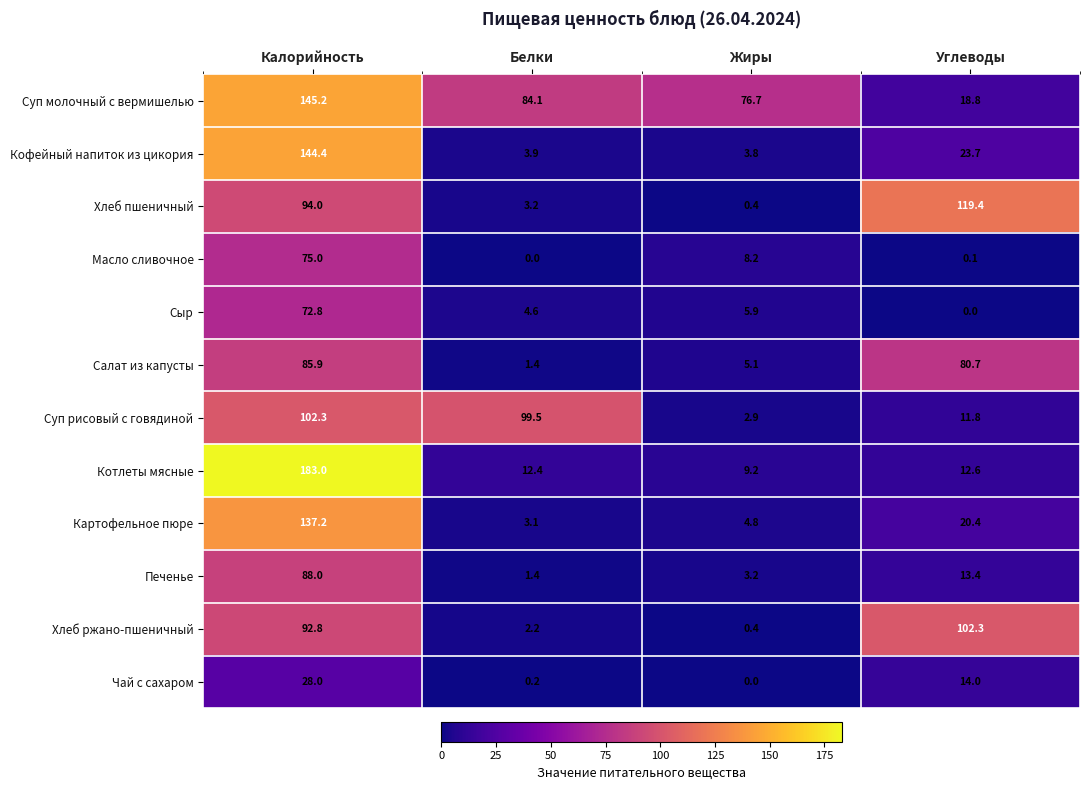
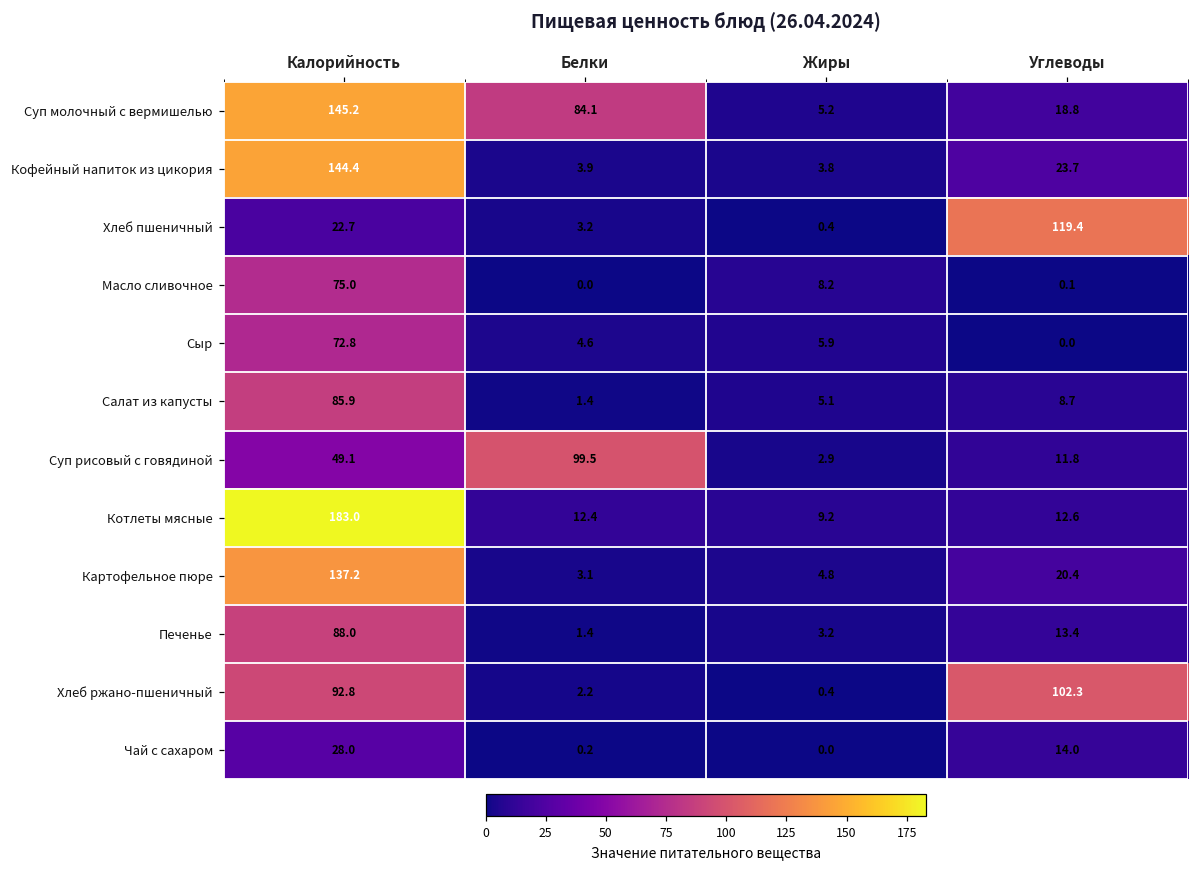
  {
    "Суп молочный с вермишелью": {
      "Калорийность": 145.2,
      "Белки": 84.1,
-     "Жиры": 76.7,
+     "Жиры": 5.2,
      "Углеводы": 18.8
    },
    "Кофейный напиток из цикория": {
      "Калорийность": 144.4,
      "Белки": 3.9,
      "Жиры": 3.8,
      "Углеводы": 23.7
    },
    "Хлеб пшеничный": {
-     "Калорийность": 94.0,
+     "Калорийность": 22.7,
      "Белки": 3.2,
      "Жиры": 0.4,
      "Углеводы": 119.4
    },
    "Масло сливочное": {
      "Калорийность": 75.0,
      "Белки": 0.0,
      "Жиры": 8.2,
      "Углеводы": 0.1
    },
    "Сыр": {
      "Калорийность": 72.8,
      "Белки": 4.6,
      "Жиры": 5.9,
      "Углеводы": 0.0
    },
    "Салат из капусты": {
      "Калорийность": 85.9,
      "Белки": 1.4,
      "Жиры": 5.1,
-     "Углеводы": 80.7
+     "Углеводы": 8.7
    },
    "Суп рисовый с говядиной": {
-     "Калорийность": 102.3,
+     "Калорийность": 49.1,
      "Белки": 99.5,
      "Жиры": 2.9,
      "Углеводы": 11.8
    },
    "Котлеты мясные": {
      "Калорийность": 183.0,
      "Белки": 12.4,
      "Жиры": 9.2,
      "Углеводы": 12.6
    },
    "Картофельное пюре": {
      "Калорийность": 137.2,
      "Белки": 3.1,
      "Жиры": 4.8,
      "Углеводы": 20.4
    },
    "Печенье": {
      "Калорийность": 88.0,
      "Белки": 1.4,
      "Жиры": 3.2,
      "Углеводы": 13.4
    },
    "Хлеб ржано-пшеничный": {
      "Калорийность": 92.8,
      "Белки": 2.2,
      "Жиры": 0.4,
      "Углеводы": 102.3
    },
    "Чай с сахаром": {
      "Калорийность": 28.0,
      "Белки": 0.2,
      "Жиры": 0.0,
      "Углеводы": 14.0
    }
  }
